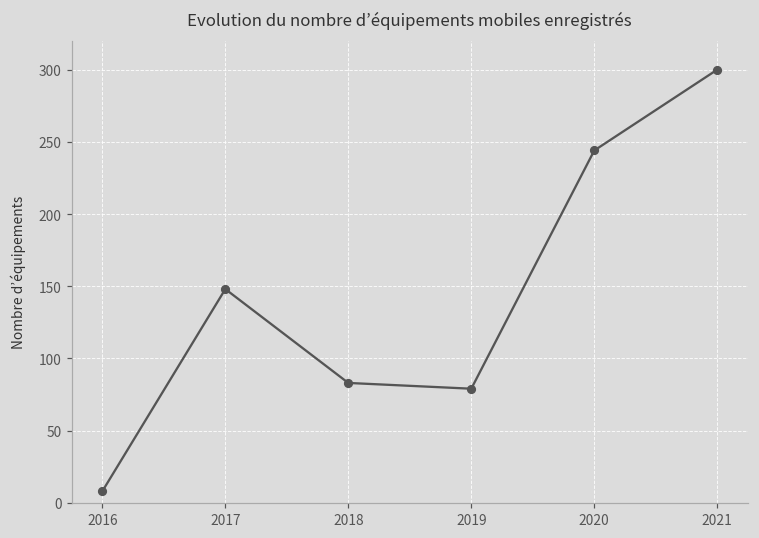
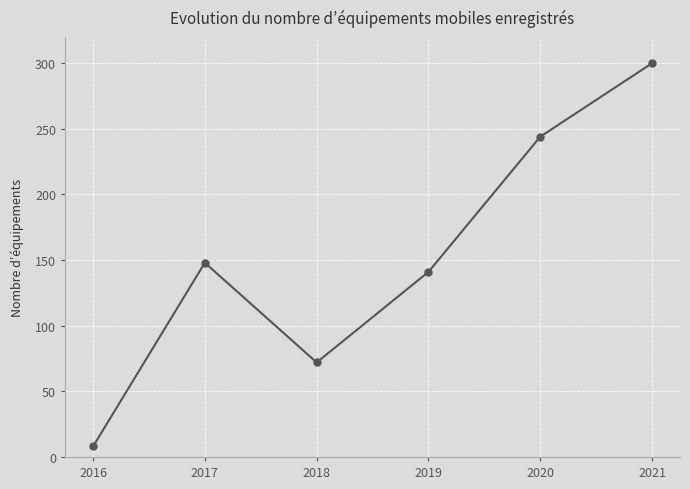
  {
    "2016": 8,
    "2017": 148,
-   "2018": 83,
-   "2019": 79,
+   "2018": 72,
+   "2019": 141,
    "2020": 244,
    "2021": 300
  }
